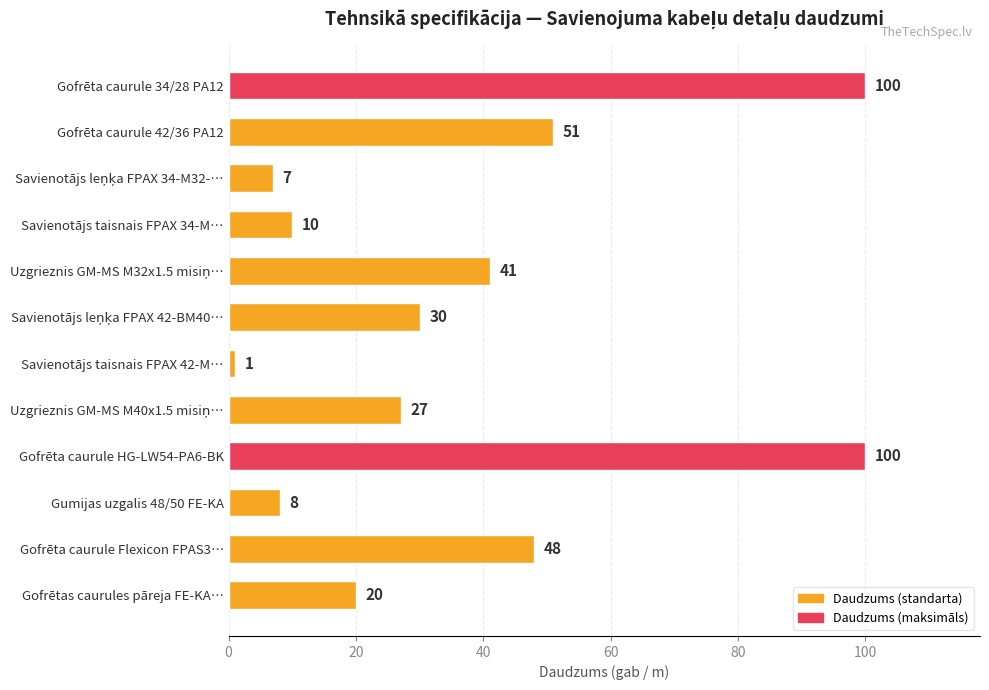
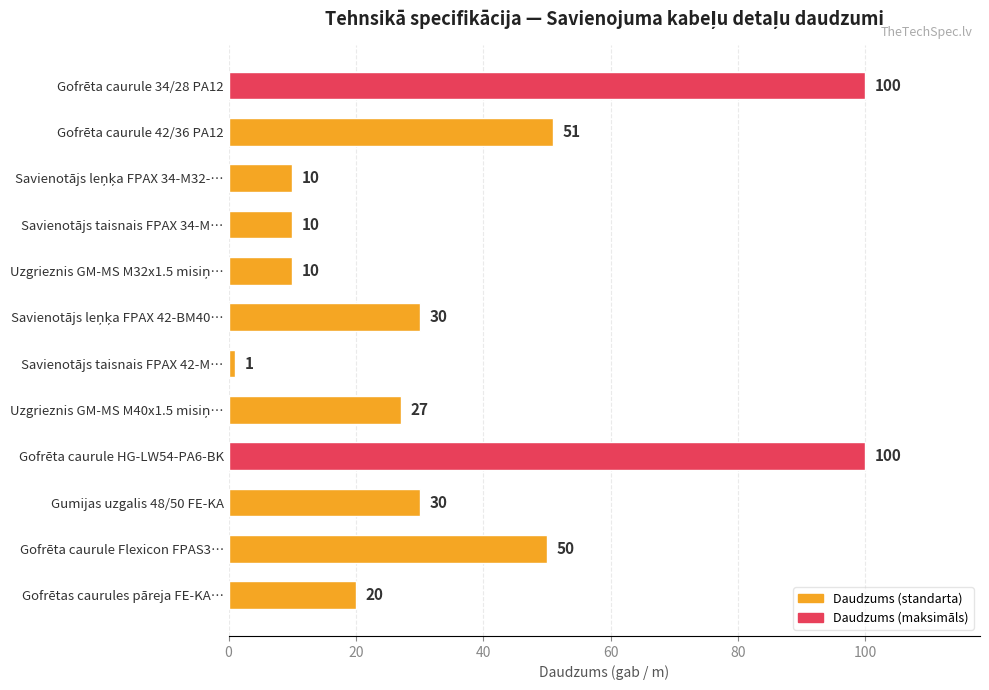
  {
    "Gofrēta caurule 34/28 PA12": 100,
    "Gofrēta caurule 42/36 PA12": 51,
-   "Savienotājs leņķa FPAX 34-M32-…": 7,
+   "Savienotājs leņķa FPAX 34-M32-…": 10,
    "Savienotājs taisnais FPAX 34-M…": 10,
-   "Uzgrieznis GM-MS M32x1.5 misiņ…": 41,
+   "Uzgrieznis GM-MS M32x1.5 misiņ…": 10,
    "Savienotājs leņķa FPAX 42-BM40…": 30,
    "Savienotājs taisnais FPAX 42-M…": 1,
    "Uzgrieznis GM-MS M40x1.5 misiņ…": 27,
    "Gofrēta caurule HG-LW54-PA6-BK": 100,
-   "Gumijas uzgalis 48/50 FE-KA": 8,
-   "Gofrēta caurule Flexicon FPAS3…": 48,
+   "Gumijas uzgalis 48/50 FE-KA": 30,
+   "Gofrēta caurule Flexicon FPAS3…": 50,
    "Gofrētas caurules pāreja FE-KA…": 20
  }
